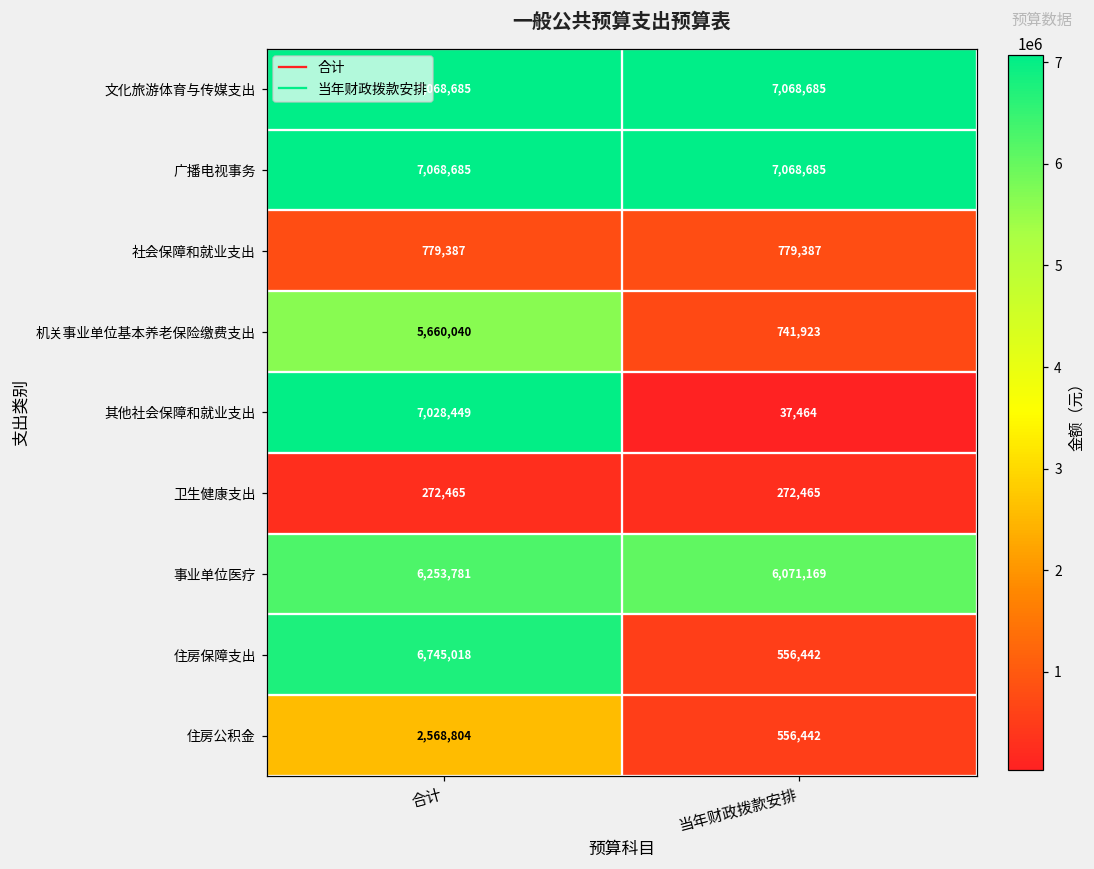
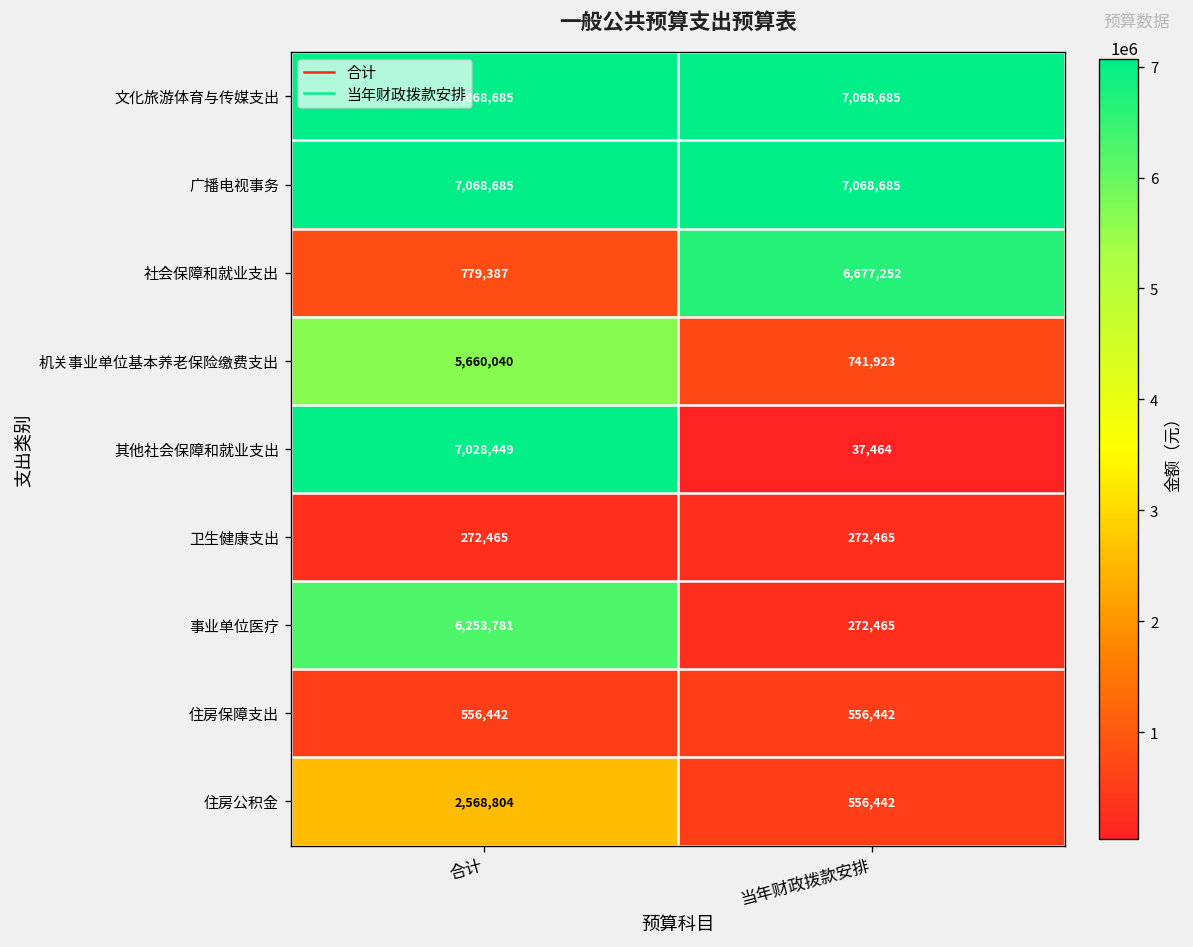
  {
    "文化旅游体育与传媒支出": {
      "当年财政拨款安排": "7,068,685"
    },
    "广播电视事务": {
      "合计": "7,068,685",
      "当年财政拨款安排": "7,068,685"
    },
    "社会保障和就业支出": {
      "合计": "779,387",
-     "当年财政拨款安排": "779,387"
+     "当年财政拨款安排": "6,677,252"
    },
    "机关事业单位基本养老保险缴费支出": {
      "合计": "5,660,040",
      "当年财政拨款安排": "741,923"
    },
    "其他社会保障和就业支出": {
      "合计": "7,028,449",
      "当年财政拨款安排": "37,464"
    },
    "卫生健康支出": {
      "合计": "272,465",
      "当年财政拨款安排": "272,465"
    },
    "事业单位医疗": {
      "合计": "6,253,781",
-     "当年财政拨款安排": "6,071,169"
+     "当年财政拨款安排": "272,465"
    },
    "住房保障支出": {
-     "合计": "6,745,018",
+     "合计": "556,442",
      "当年财政拨款安排": "556,442"
    },
    "住房公积金": {
      "合计": "2,568,804",
      "当年财政拨款安排": "556,442"
    }
  }
